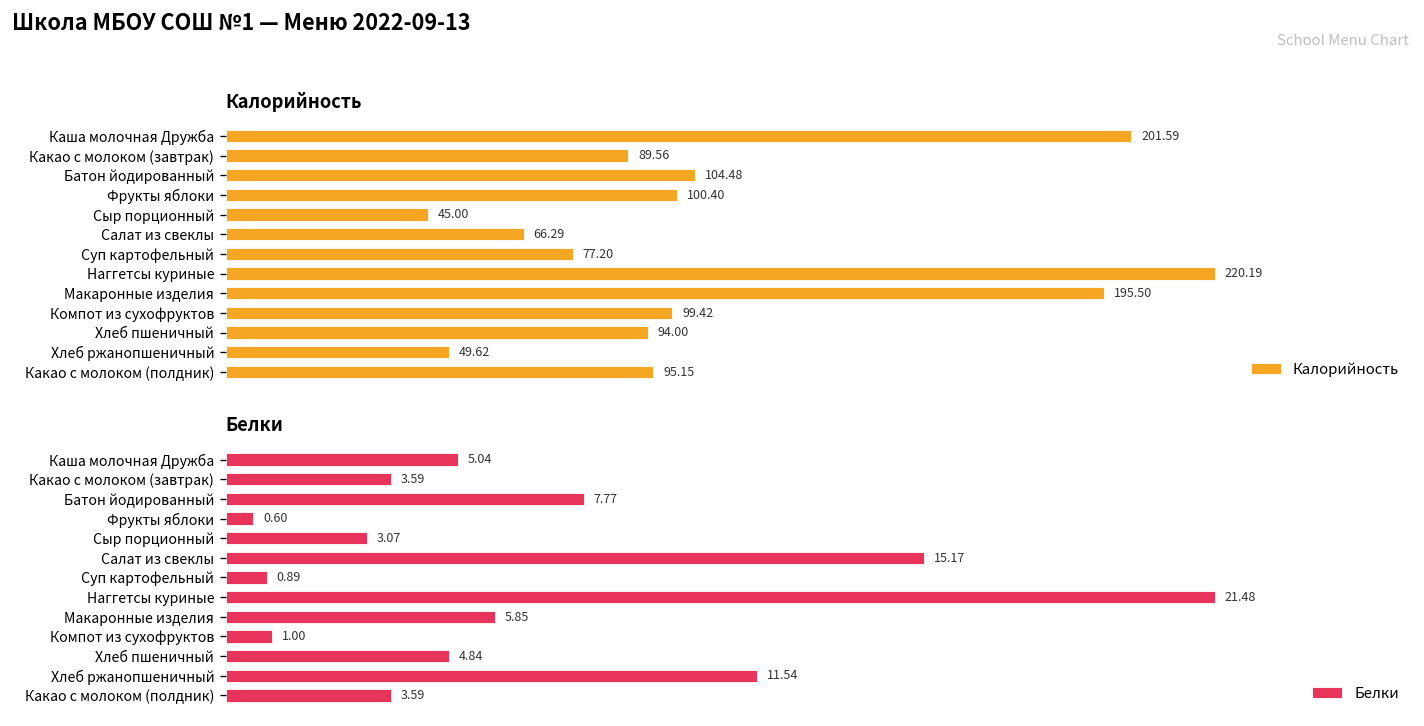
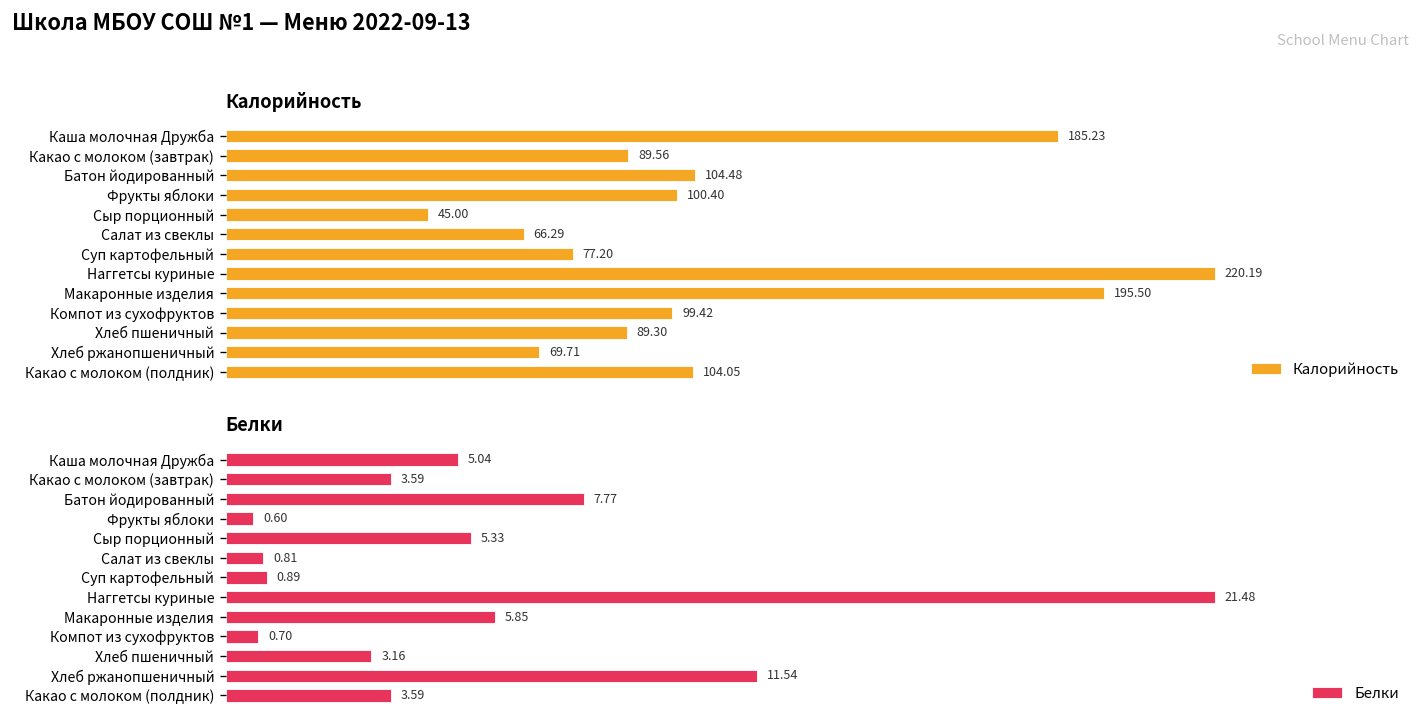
  {
    "Калорийность": {
-     "Каша молочная Дружба": 201.59,
-     "Хлеб пшеничный": 94.00,
-     "Хлеб ржанопшеничный": 49.62,
-     "Какао с молоком (полдник)": 95.15
+     "Каша молочная Дружба": 185.23,
+     "Хлеб пшеничный": 89.30,
+     "Хлеб ржанопшеничный": 69.71,
+     "Какао с молоком (полдник)": 104.05
    },
    "Белки": {
-     "Сыр порционный": 3.07,
-     "Салат из свеклы": 15.17,
-     "Компот из сухофруктов": 1.00,
-     "Хлеб пшеничный": 4.84
+     "Сыр порционный": 5.33,
+     "Салат из свеклы": 0.81,
+     "Компот из сухофруктов": 0.70,
+     "Хлеб пшеничный": 3.16
    }
  }
